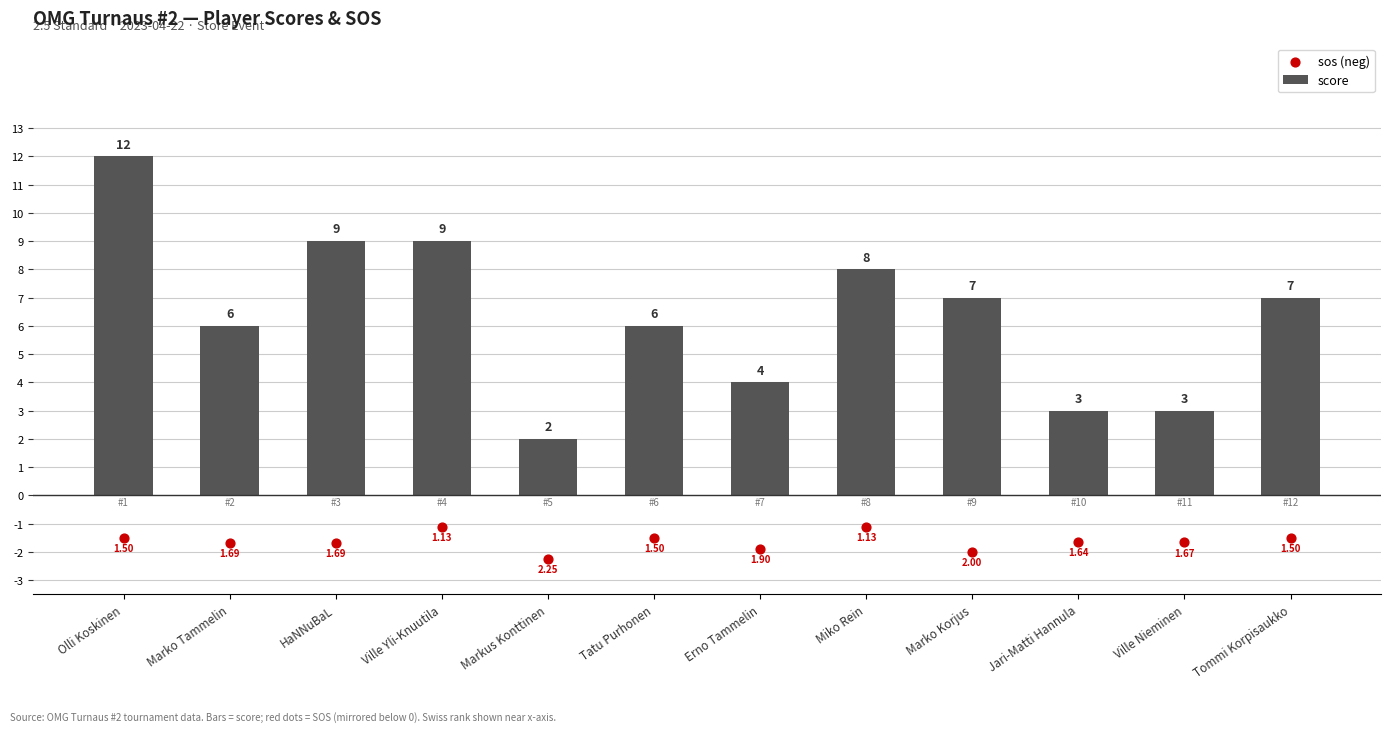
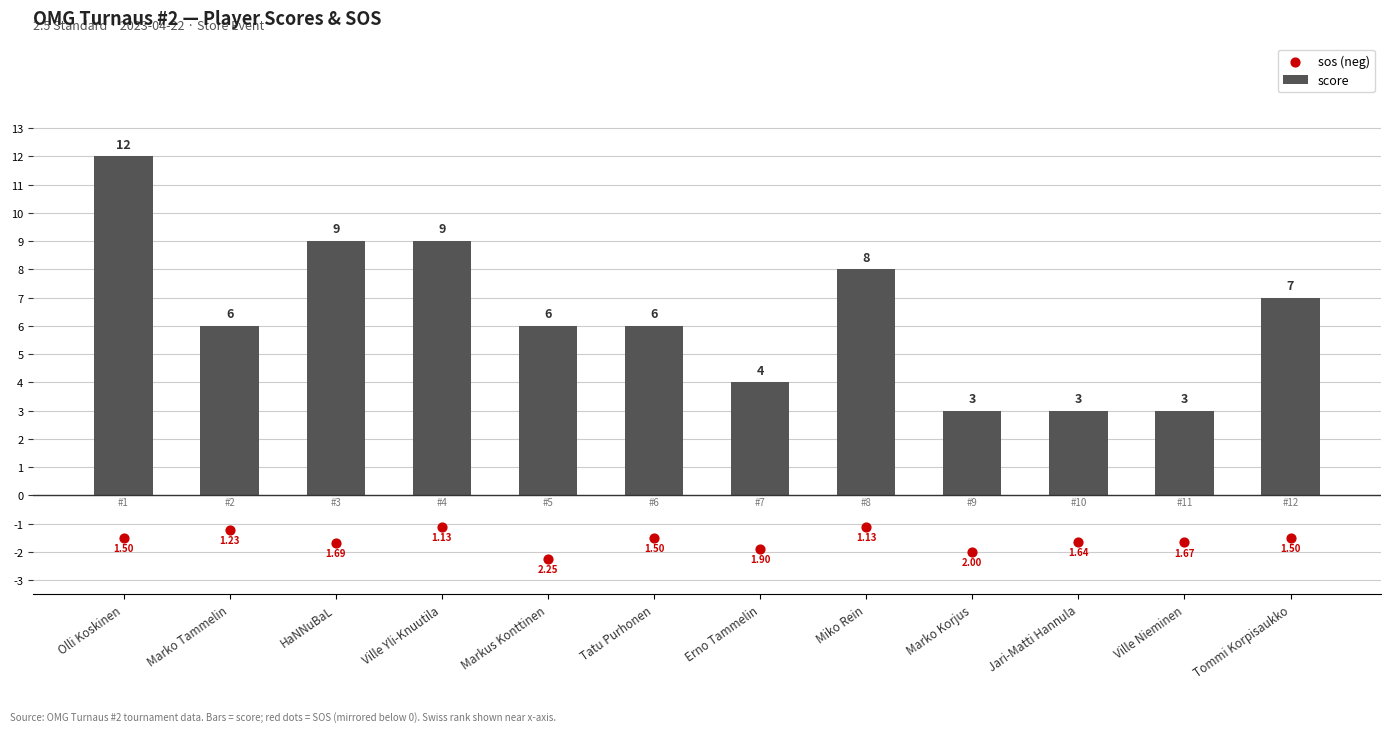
  {
    "score": {
      "Olli Koskinen": 12,
      "Marko Tammelin": 6,
      "HaNNuBaL": 9,
      "Ville Yli-Knuutila": 9,
-     "Markus Konttinen": 2,
+     "Markus Konttinen": 6,
      "Tatu Purhonen": 6,
      "Erno Tammelin": 4,
      "Miko Rein": 8,
-     "Marko Korjus": 7,
+     "Marko Korjus": 3,
      "Jari-Matti Hannula": 3,
      "Ville Nieminen": 3,
      "Tommi Korpisaukko": 7
    },
    "sos (neg)": {
-     "Marko Tammelin": 1.69
+     "Marko Tammelin": 1.23
    }
  }
